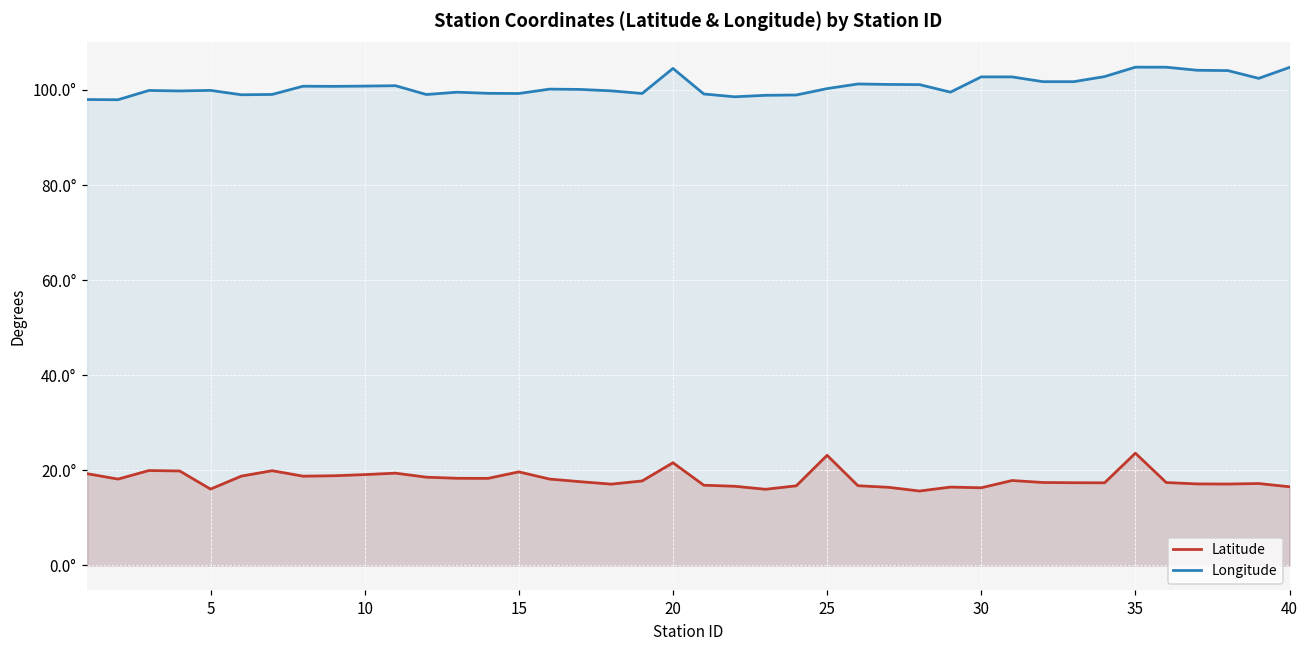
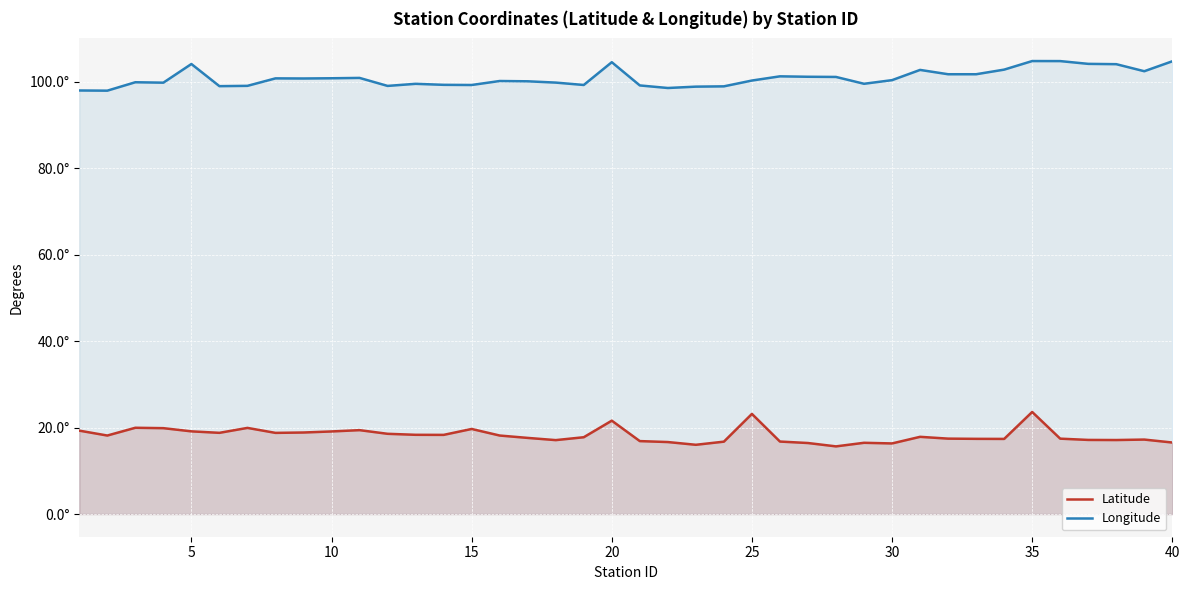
  {
    "Latitude": {
-     "5": "16°",
+     "5": "19°",
      "10": "19°",
      "15": "20°",
      "20": "22°",
      "25": "23°",
      "30": "16°",
      "35": "24°",
      "40": "17°"
    },
    "Longitude": {
-     "5": "100°",
+     "5": "104°",
      "10": "101°",
      "15": "99°",
      "20": "105°",
      "25": "100°",
-     "30": "103°",
+     "30": "100°",
      "35": "105°",
      "40": "105°"
    }
  }
